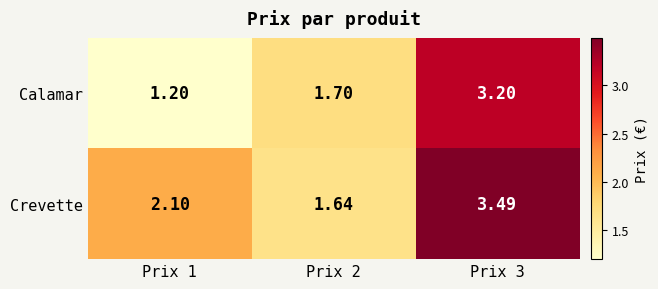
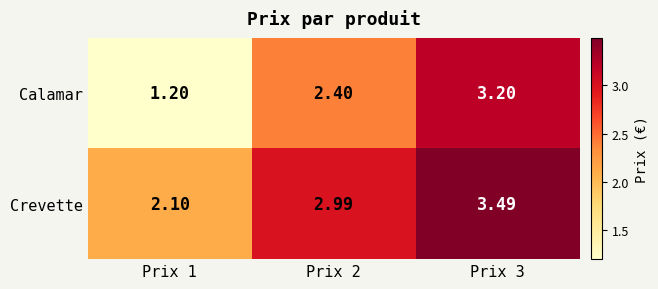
  {
    "Calamar": {
      "Prix 1": 1.20,
-     "Prix 2": 1.70,
+     "Prix 2": 2.40,
      "Prix 3": 3.20
    },
    "Crevette": {
      "Prix 1": 2.10,
-     "Prix 2": 1.64,
+     "Prix 2": 2.99,
      "Prix 3": 3.49
    }
  }
